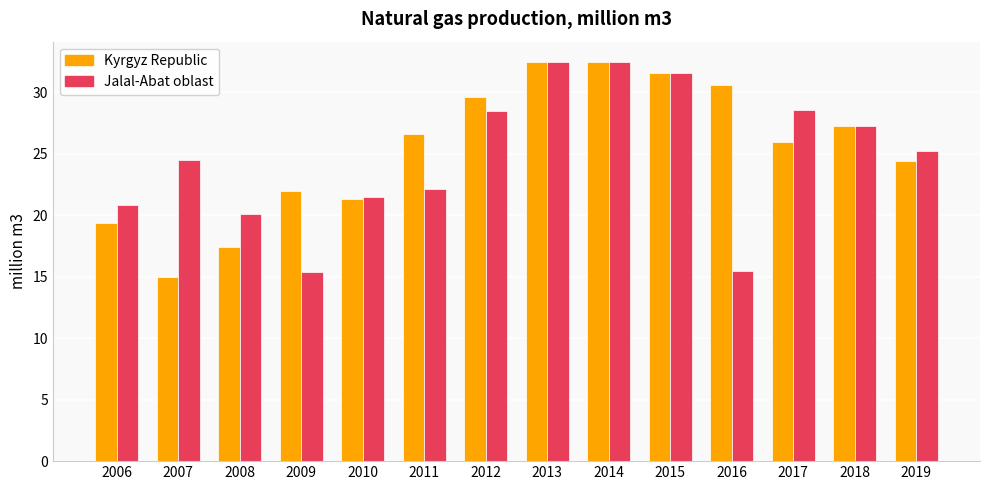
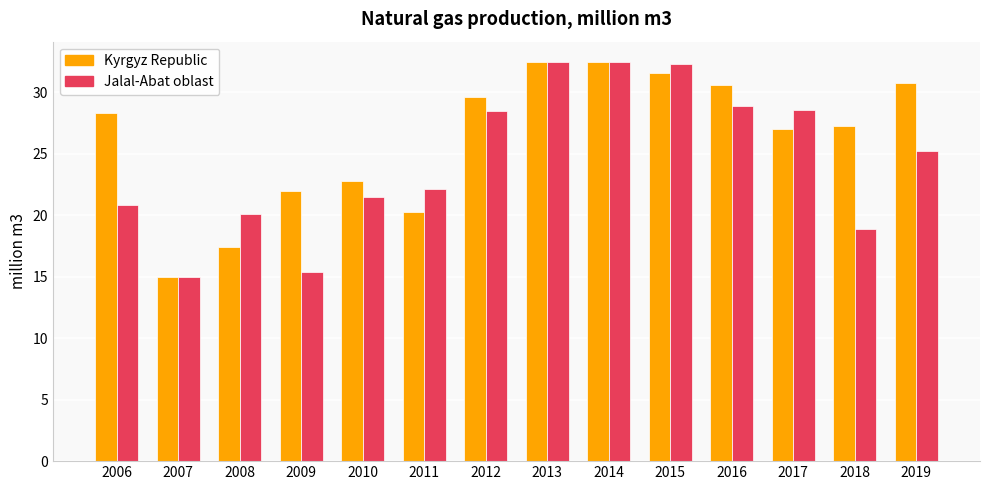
  {
    "Kyrgyz Republic": {
-     "2006": 19.4,
+     "2006": 28.3,
      "2007": 15.0,
      "2008": 17.4,
      "2009": 22.0,
-     "2010": 21.3,
-     "2011": 26.6,
+     "2010": 22.8,
+     "2011": 20.3,
      "2012": 29.6,
      "2013": 32.5,
      "2014": 32.5,
      "2015": 31.6,
      "2016": 30.6,
-     "2017": 26,
+     "2017": 27,
      "2018": 27.3,
-     "2019": 24.4
+     "2019": 30.8
    },
    "Jalal-Abat oblast": {
      "2006": 20.8,
-     "2007": 24.5,
+     "2007": 15.0,
      "2008": 20.1,
      "2009": 15.4,
      "2010": 21.5,
      "2011": 22.1,
      "2012": 28.5,
      "2013": 32.5,
      "2014": 32.5,
-     "2015": 31.6,
-     "2016": 15.5,
+     "2015": 32.3,
+     "2016": 28.9,
      "2017": 28.6,
-     "2018": 27.3,
+     "2018": 18.9,
      "2019": 25.2
    }
  }
